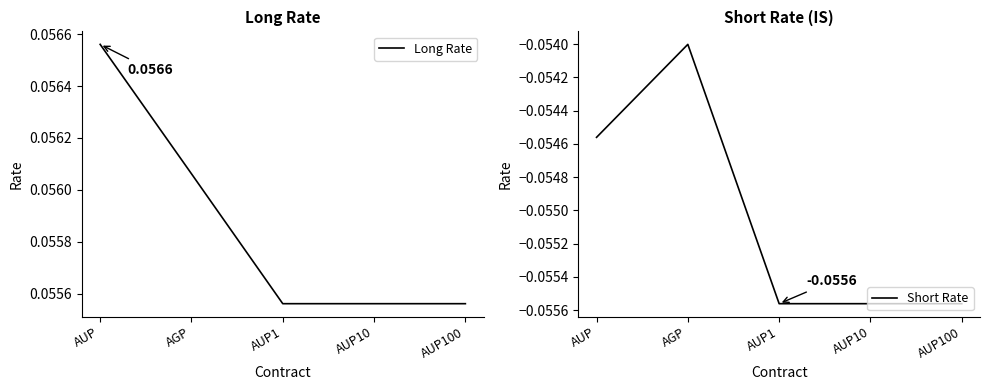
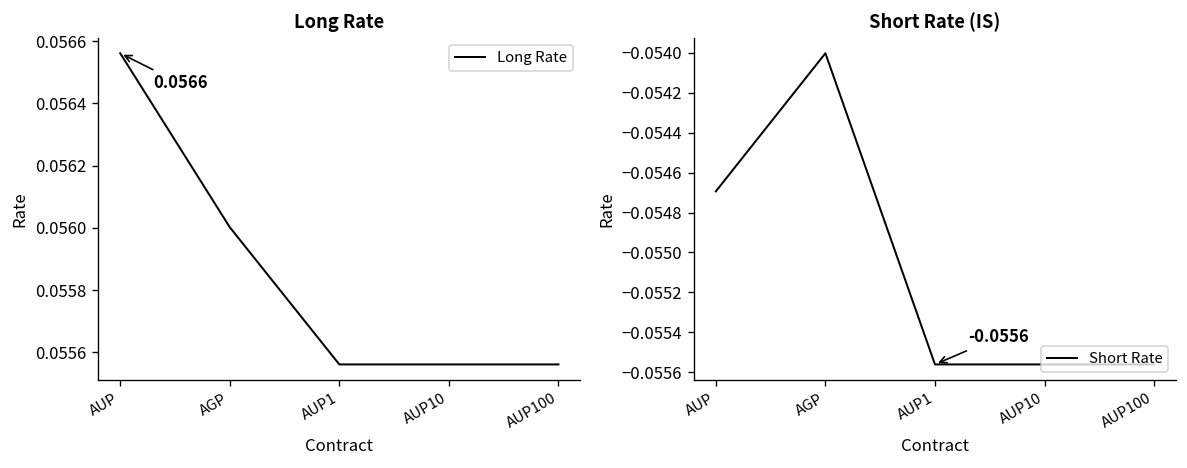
  {
    "Long Rate": {
-     "AGP": 0.05606,
+     "AGP": 0.05600,
      "AUP1": 0.05556,
      "AUP10": 0.05556,
      "AUP100": 0.05556
    },
    "Short Rate (IS)": {
-     "AUP": -0.05456,
+     "AUP": -0.05469,
      "AGP": -0.05400
    }
  }
